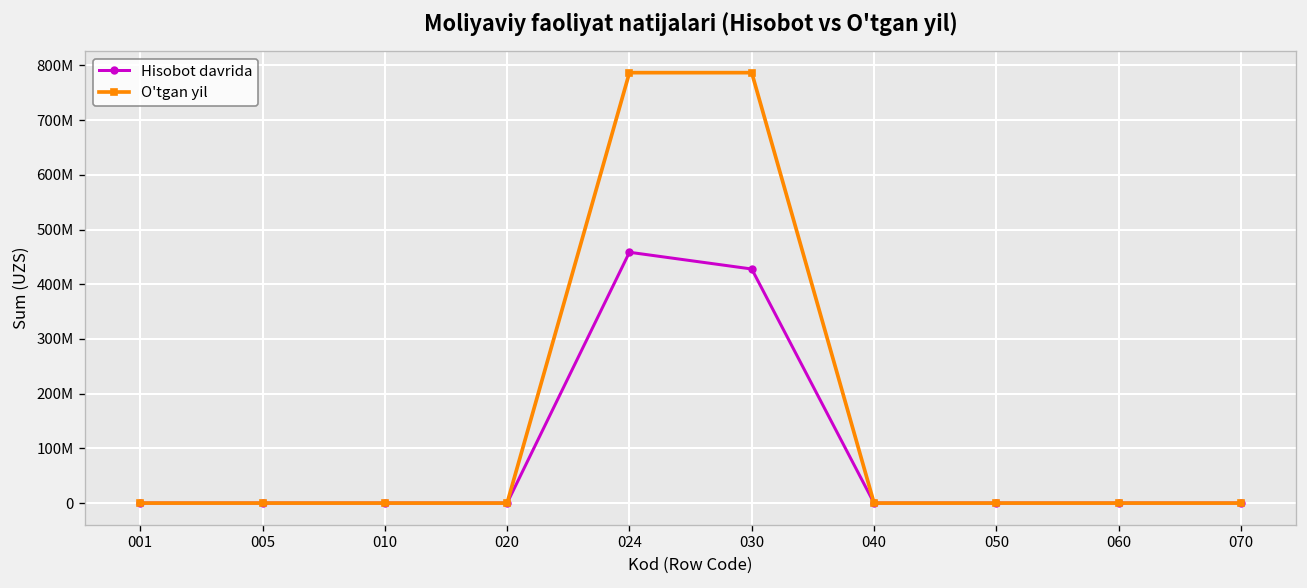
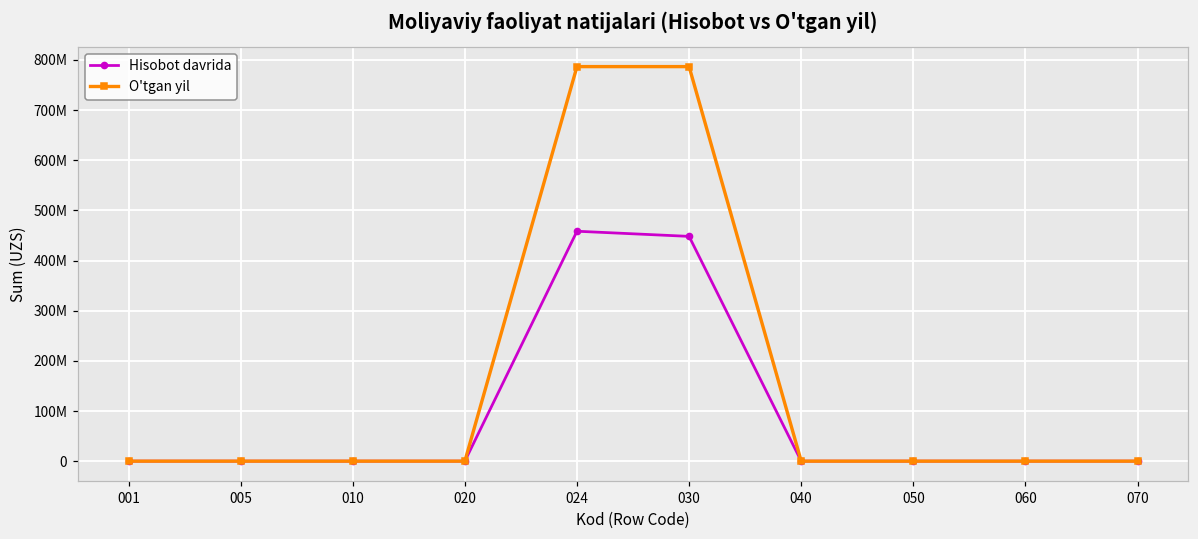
  {
    "Hisobot davrida": {
      "024": 460000000,
-     "030": 430000000
+     "030": 450000000
    },
    "O'tgan yil": {
      "024": 790000000,
      "030": 790000000
    }
  }
